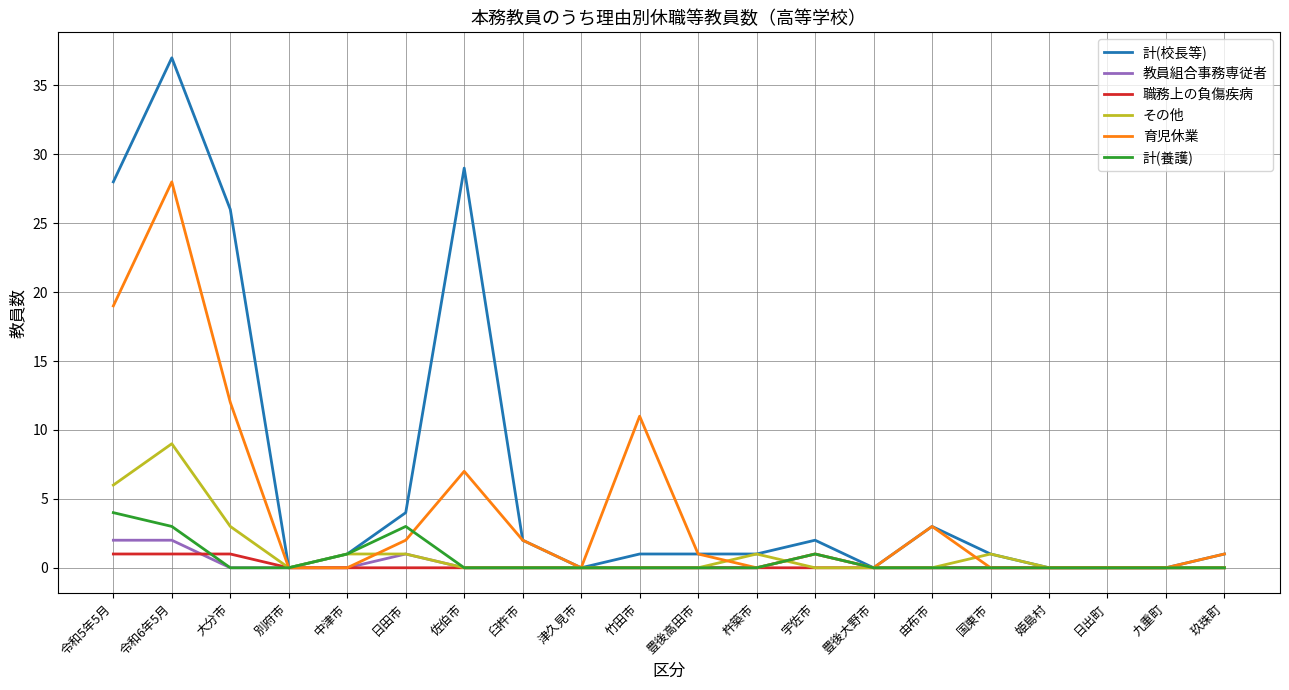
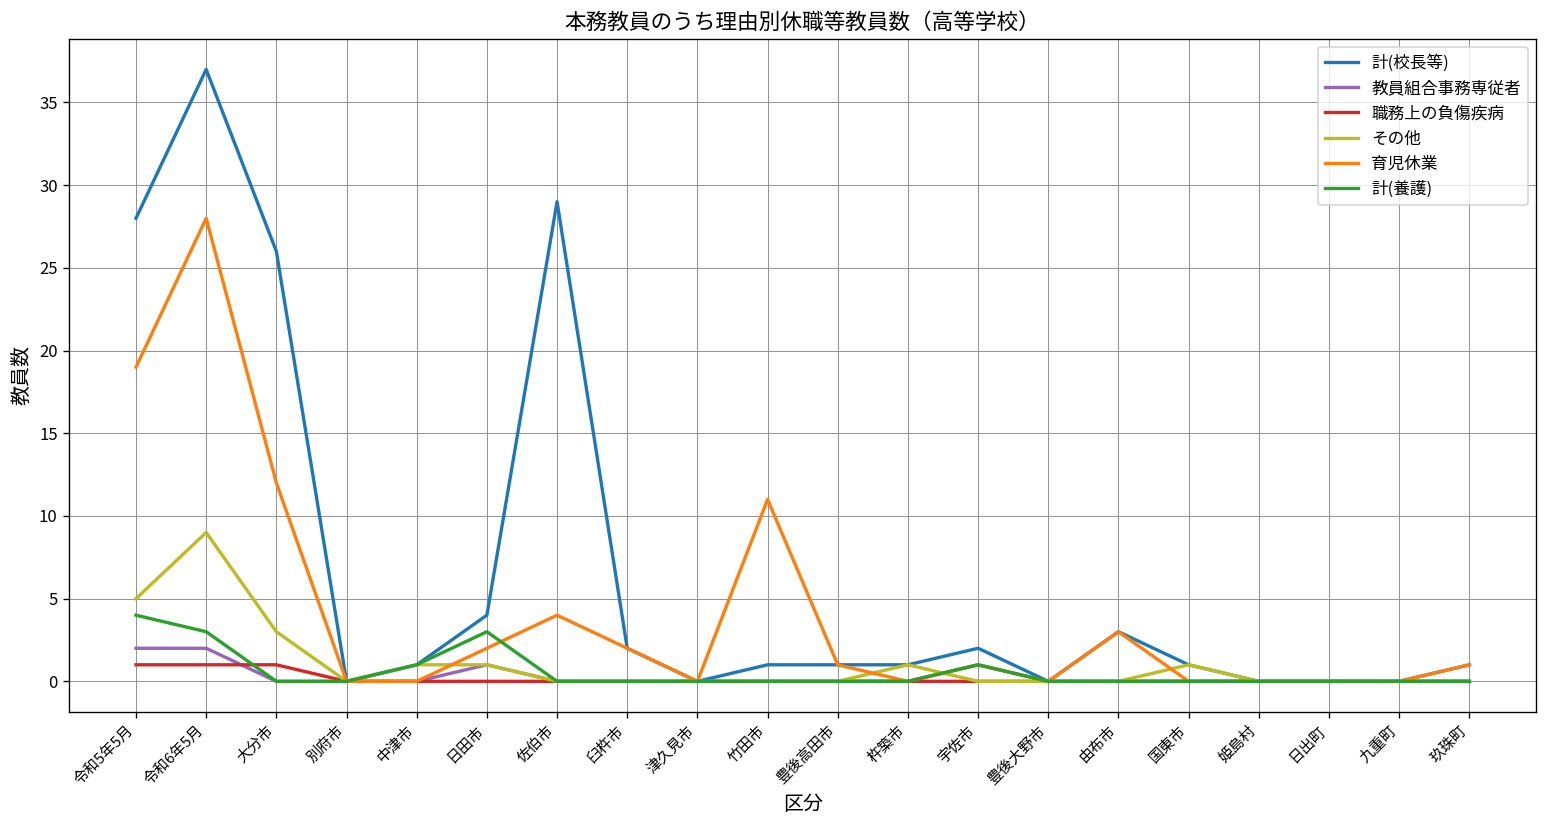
  {
    "計(校長等)": {
      "令和5年5月": 28,
      "令和6年5月": 37,
      "大分市": 26,
      "日田市": 4,
      "佐伯市": 29,
      "竹田市": 1,
      "宇佐市": 2
    },
    "教員組合事務専従者": {
      "令和5年5月": 2,
      "令和6年5月": 2
    },
    "職務上の負傷疾病": {
      "令和5年5月": 1,
      "令和6年5月": 1,
      "大分市": 1,
      "日田市": 0
    },
    "その他": {
-     "令和5年5月": 6,
+     "令和5年5月": 5,
      "令和6年5月": 9,
      "大分市": 3
    },
    "育児休業": {
      "令和5年5月": 19,
      "令和6年5月": 28,
      "大分市": 12,
      "日田市": 2,
-     "佐伯市": 7,
+     "佐伯市": 4,
      "竹田市": 11
    },
    "計(養護)": {
      "令和5年5月": 4,
      "令和6年5月": 3,
      "日田市": 3
    }
  }
